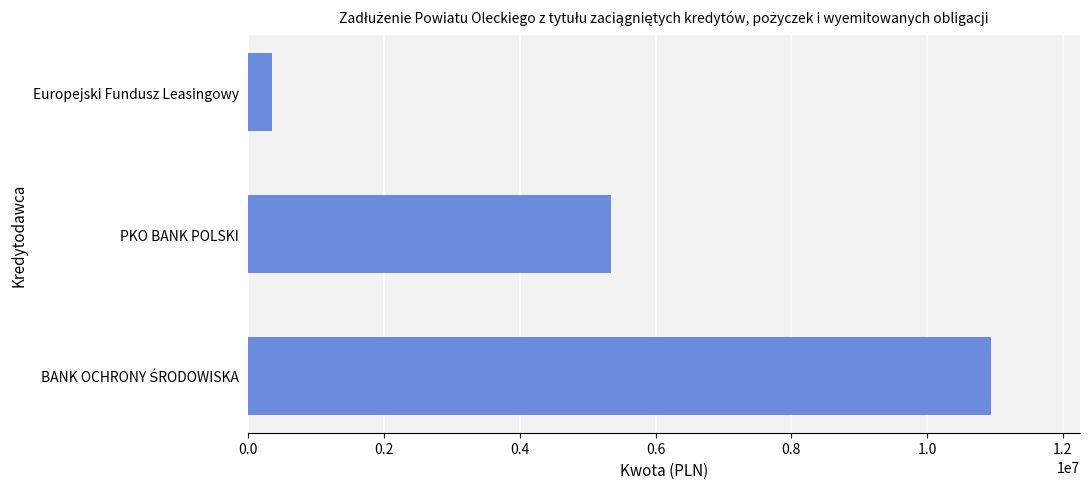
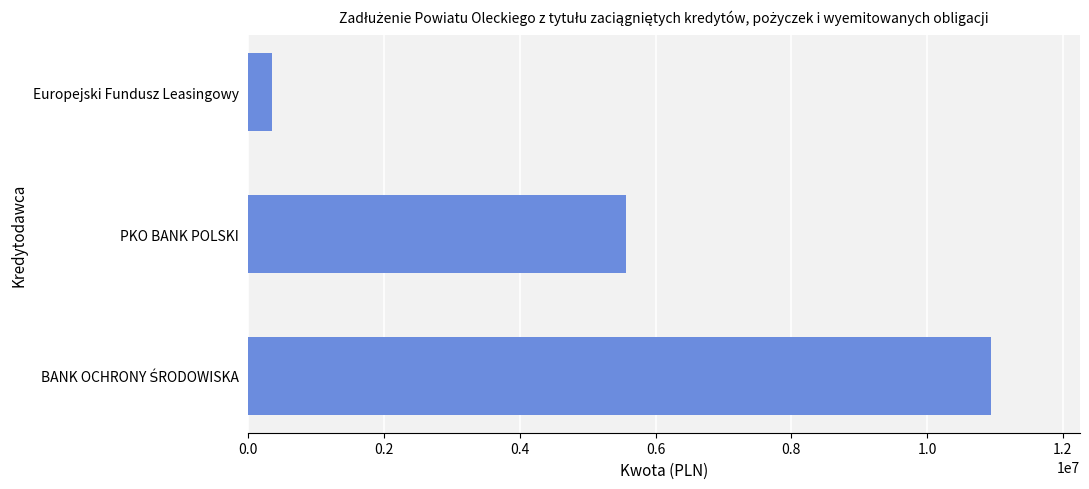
  {
    "Europejski Fundusz Leasingowy": 300000,
-   "PKO BANK POLSKI": 5400000,
+   "PKO BANK POLSKI": 5600000,
    "BANK OCHRONY ŚRODOWISKA": 10900000
  }
